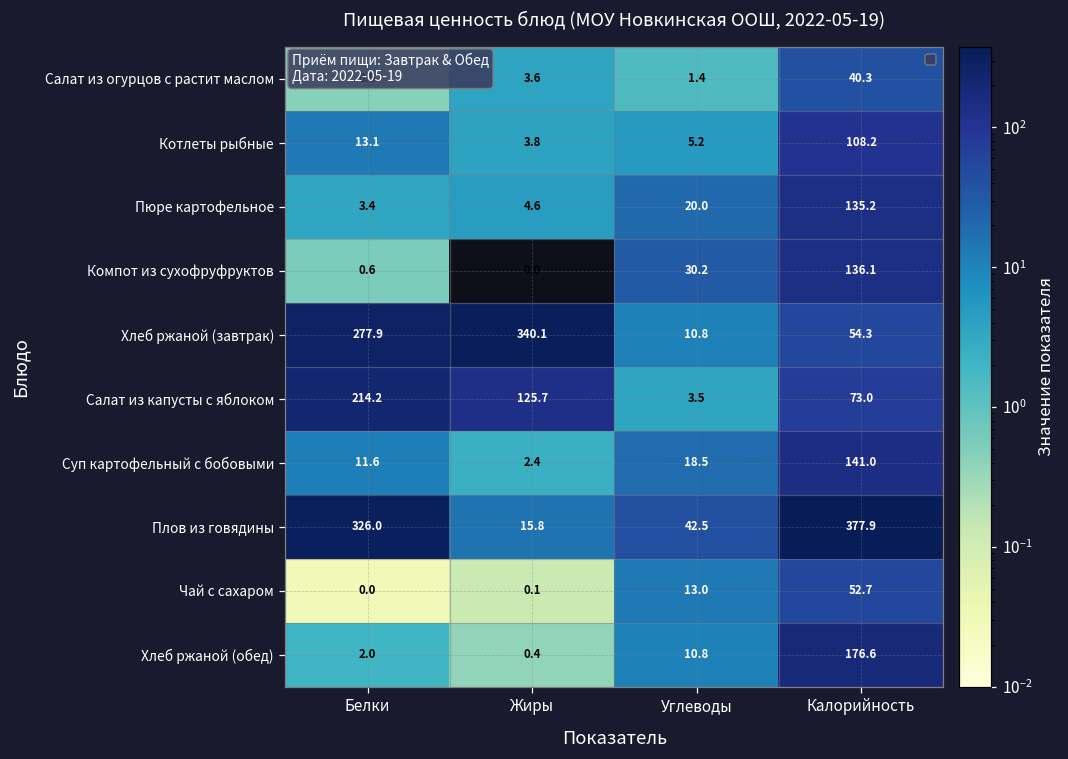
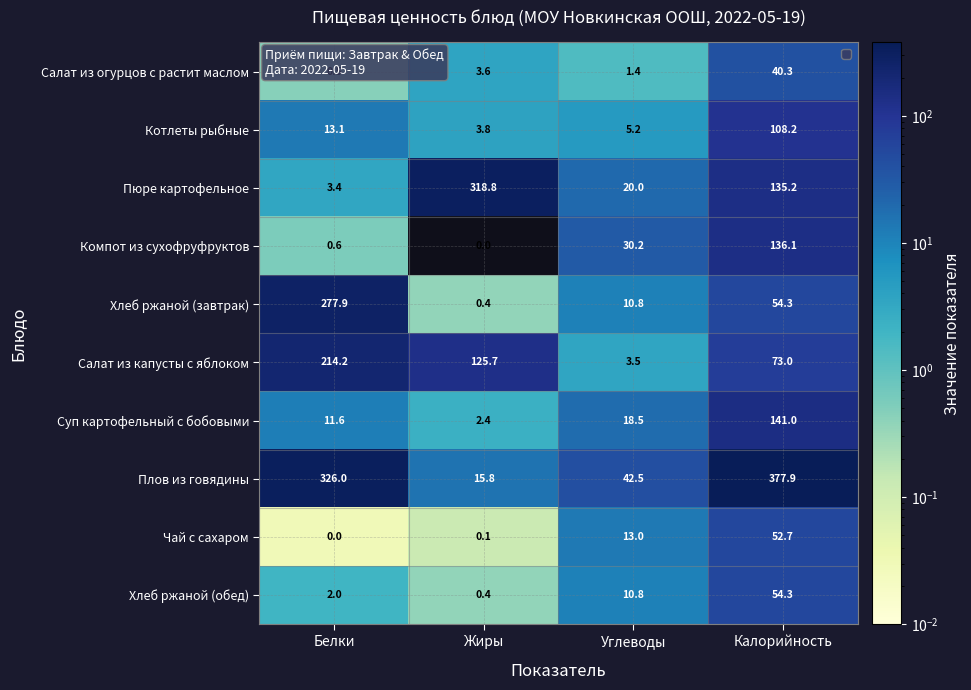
  {
    "Салат из огурцов с растит маслом": {
      "Жиры": 3.6,
      "Углеводы": 1.4,
      "Калорийность": 40.3
    },
    "Котлеты рыбные": {
      "Белки": 13.1,
      "Жиры": 3.8,
      "Углеводы": 5.2,
      "Калорийность": 108.2
    },
    "Пюре картофельное": {
      "Белки": 3.4,
-     "Жиры": 4.6,
+     "Жиры": 318.8,
      "Углеводы": 20.0,
      "Калорийность": 135.2
    },
    "Компот из сухофруфруктов": {
      "Белки": 0.6,
      "Углеводы": 30.2,
      "Калорийность": 136.1
    },
    "Хлеб ржаной (завтрак)": {
      "Белки": 277.9,
-     "Жиры": 340.1,
+     "Жиры": 0.4,
      "Углеводы": 10.8,
      "Калорийность": 54.3
    },
    "Салат из капусты с яблоком": {
      "Белки": 214.2,
      "Жиры": 125.7,
      "Углеводы": 3.5,
      "Калорийность": 73.0
    },
    "Суп картофельный с бобовыми": {
      "Белки": 11.6,
      "Жиры": 2.4,
      "Углеводы": 18.5,
      "Калорийность": 141.0
    },
    "Плов из говядины": {
      "Белки": 326.0,
      "Жиры": 15.8,
      "Углеводы": 42.5,
      "Калорийность": 377.9
    },
    "Чай с сахаром": {
      "Белки": 0.0,
      "Жиры": 0.1,
      "Углеводы": 13.0,
      "Калорийность": 52.7
    },
    "Хлеб ржаной (обед)": {
      "Белки": 2.0,
      "Жиры": 0.4,
      "Углеводы": 10.8,
-     "Калорийность": 176.6
+     "Калорийность": 54.3
    }
  }
